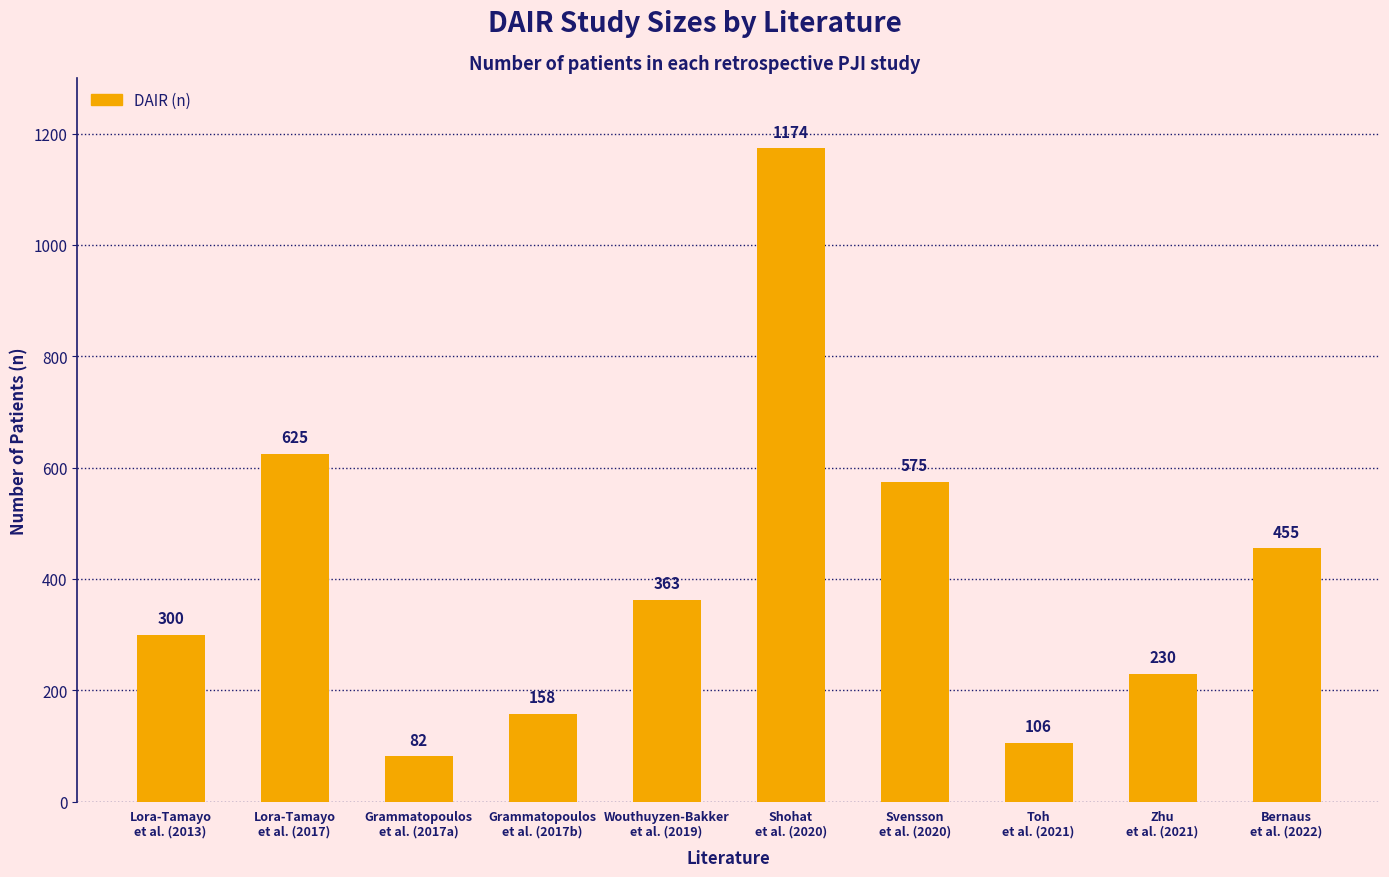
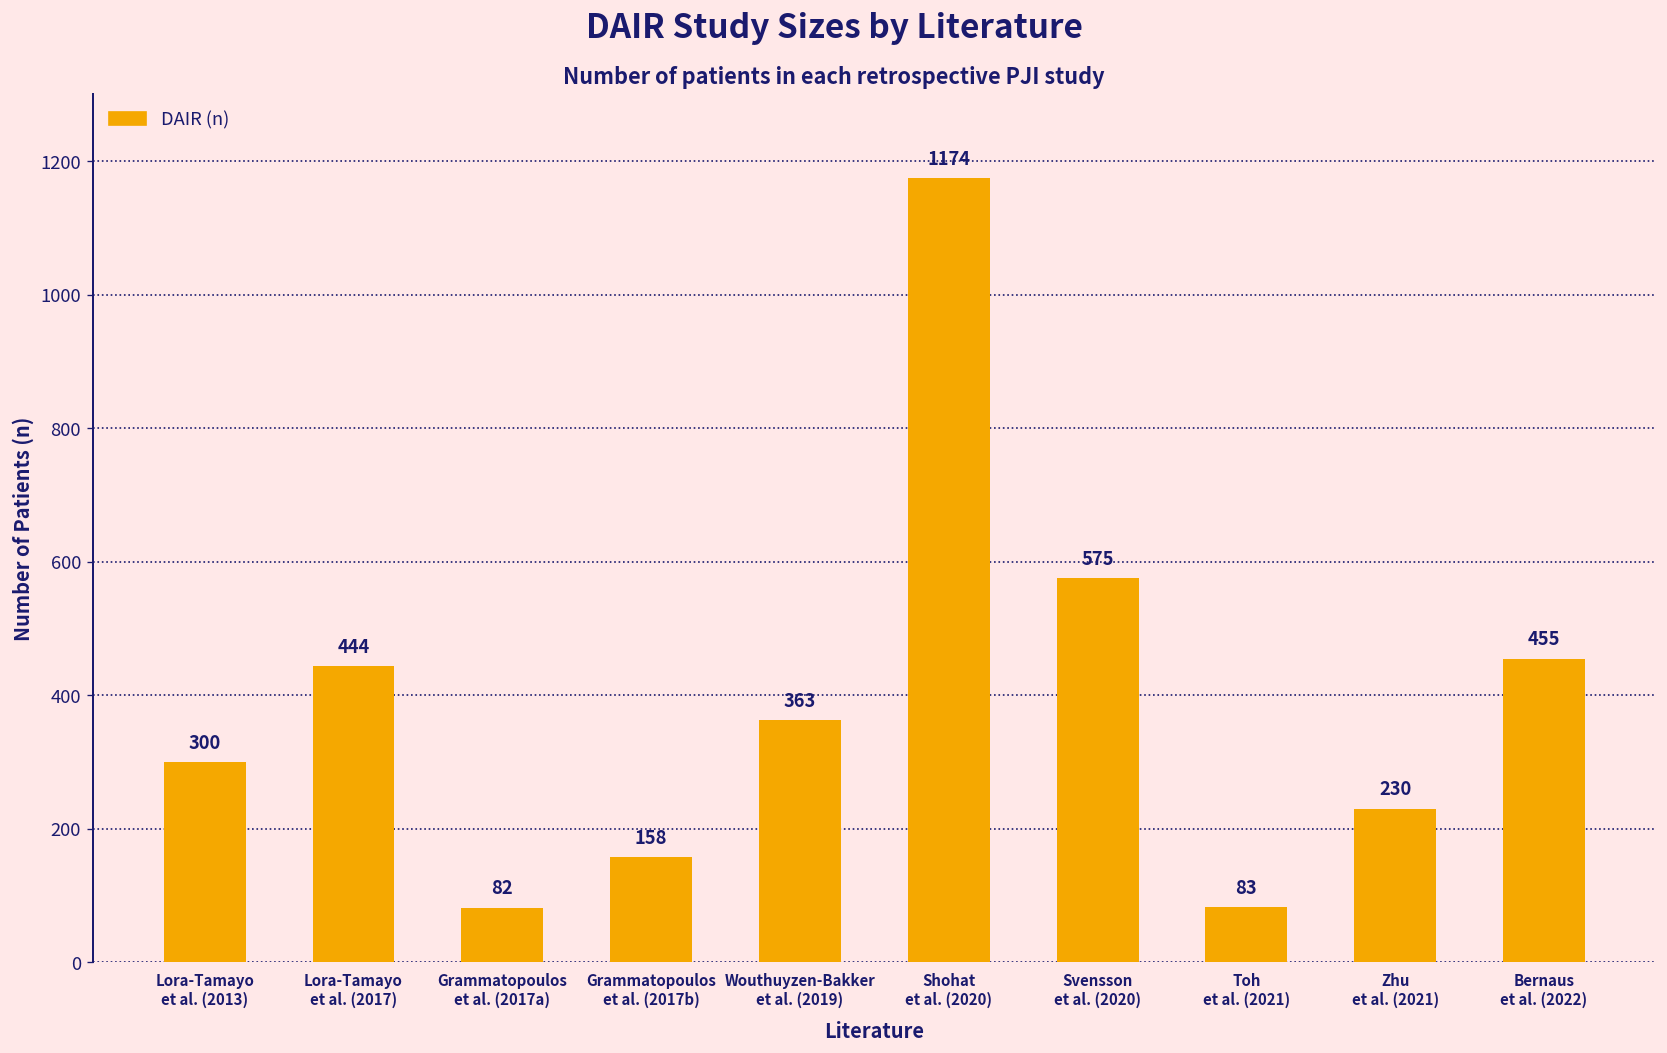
  {
    "Lora-Tamayo et al. (2013)": 300,
-   "Lora-Tamayo et al. (2017)": 625,
+   "Lora-Tamayo et al. (2017)": 444,
    "Grammatopoulos et al. (2017a)": 82,
    "Grammatopoulos et al. (2017b)": 158,
    "Wouthuyzen-Bakker et al. (2019)": 363,
    "Shohat et al. (2020)": 1174,
    "Svensson et al. (2020)": 575,
-   "Toh et al. (2021)": 106,
+   "Toh et al. (2021)": 83,
    "Zhu et al. (2021)": 230,
    "Bernaus et al. (2022)": 455
  }
